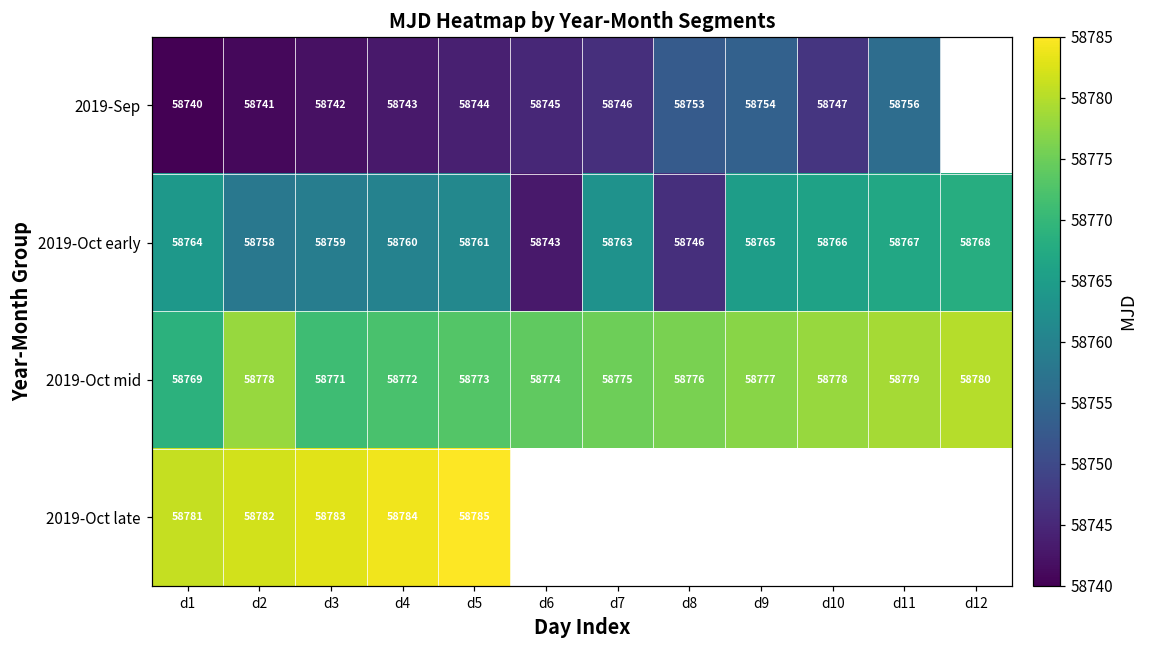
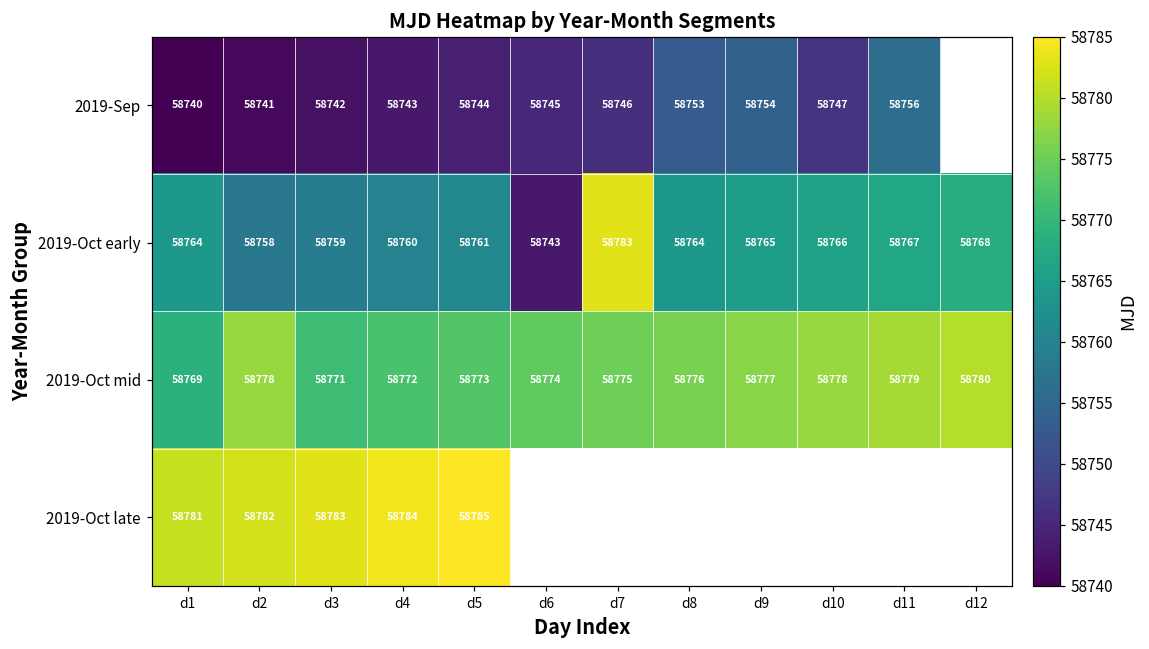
  {
    "2019-Sep": {
      "d1": 58740,
      "d2": 58741,
      "d3": 58742,
      "d4": 58743,
      "d5": 58744,
      "d6": 58745,
      "d7": 58746,
      "d8": 58753,
      "d9": 58754,
      "d10": 58747,
      "d11": 58756
    },
    "2019-Oct early": {
      "d1": 58764,
      "d2": 58758,
      "d3": 58759,
      "d4": 58760,
      "d5": 58761,
      "d6": 58743,
-     "d7": 58763,
-     "d8": 58746,
+     "d7": 58783,
+     "d8": 58764,
      "d9": 58765,
      "d10": 58766,
      "d11": 58767,
      "d12": 58768
    },
    "2019-Oct mid": {
      "d1": 58769,
      "d2": 58778,
      "d3": 58771,
      "d4": 58772,
      "d5": 58773,
      "d6": 58774,
      "d7": 58775,
      "d8": 58776,
      "d9": 58777,
      "d10": 58778,
      "d11": 58779,
      "d12": 58780
    },
    "2019-Oct late": {
      "d1": 58781,
      "d2": 58782,
      "d3": 58783,
      "d4": 58784,
      "d5": 58785
    }
  }
